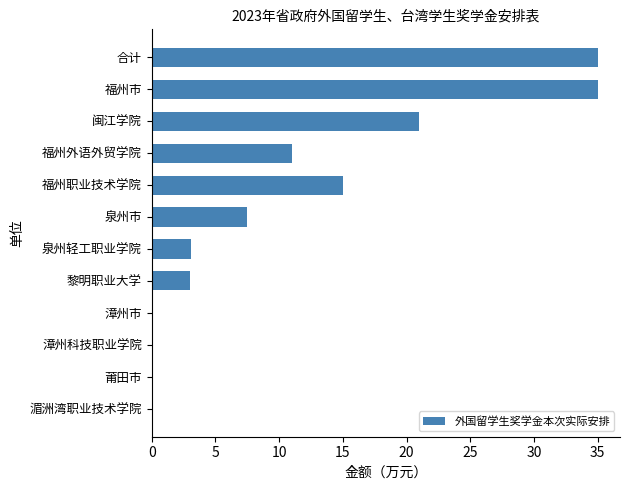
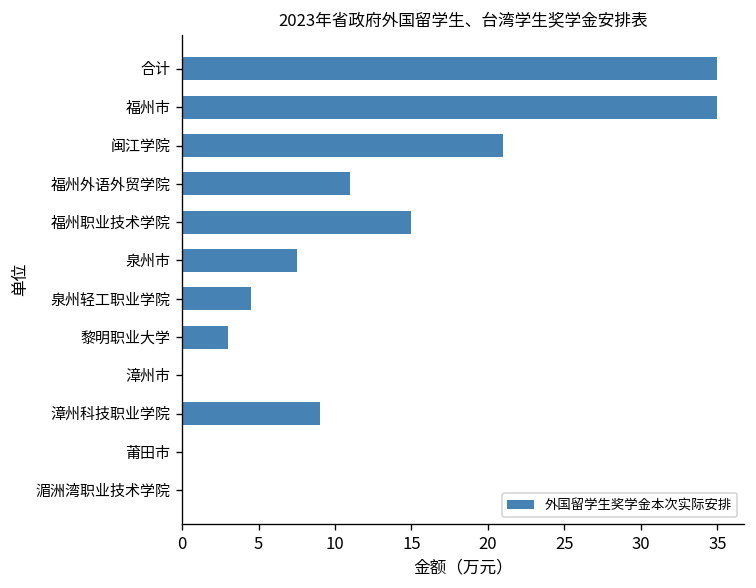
  {
    "合计": 35.0,
    "福州市": 35.0,
    "闽江学院": 21.0,
    "福州外语外贸学院": 11.0,
    "福州职业技术学院": 15.0,
    "泉州市": 7.5,
-   "泉州轻工职业学院": 3.1,
+   "泉州轻工职业学院": 4.5,
    "黎明职业大学": 3.0,
    "漳州市": 0.0,
-   "漳州科技职业学院": 0,
+   "漳州科技职业学院": 9,
    "莆田市": 0.0,
    "湄洲湾职业技术学院": 0.0
  }
